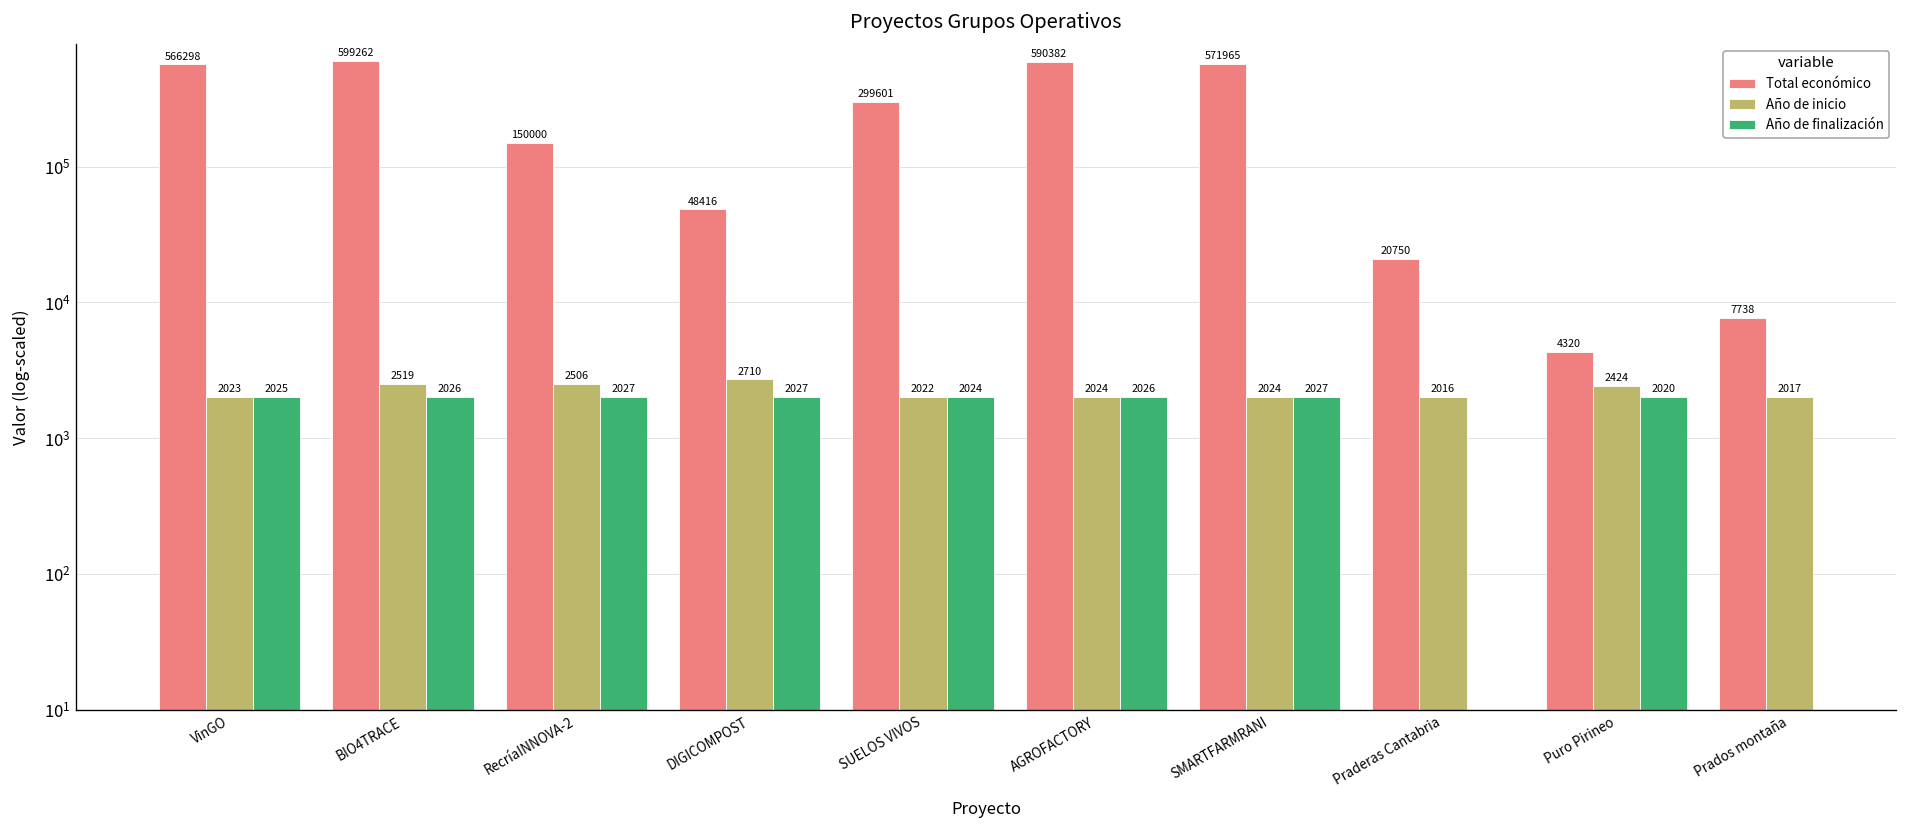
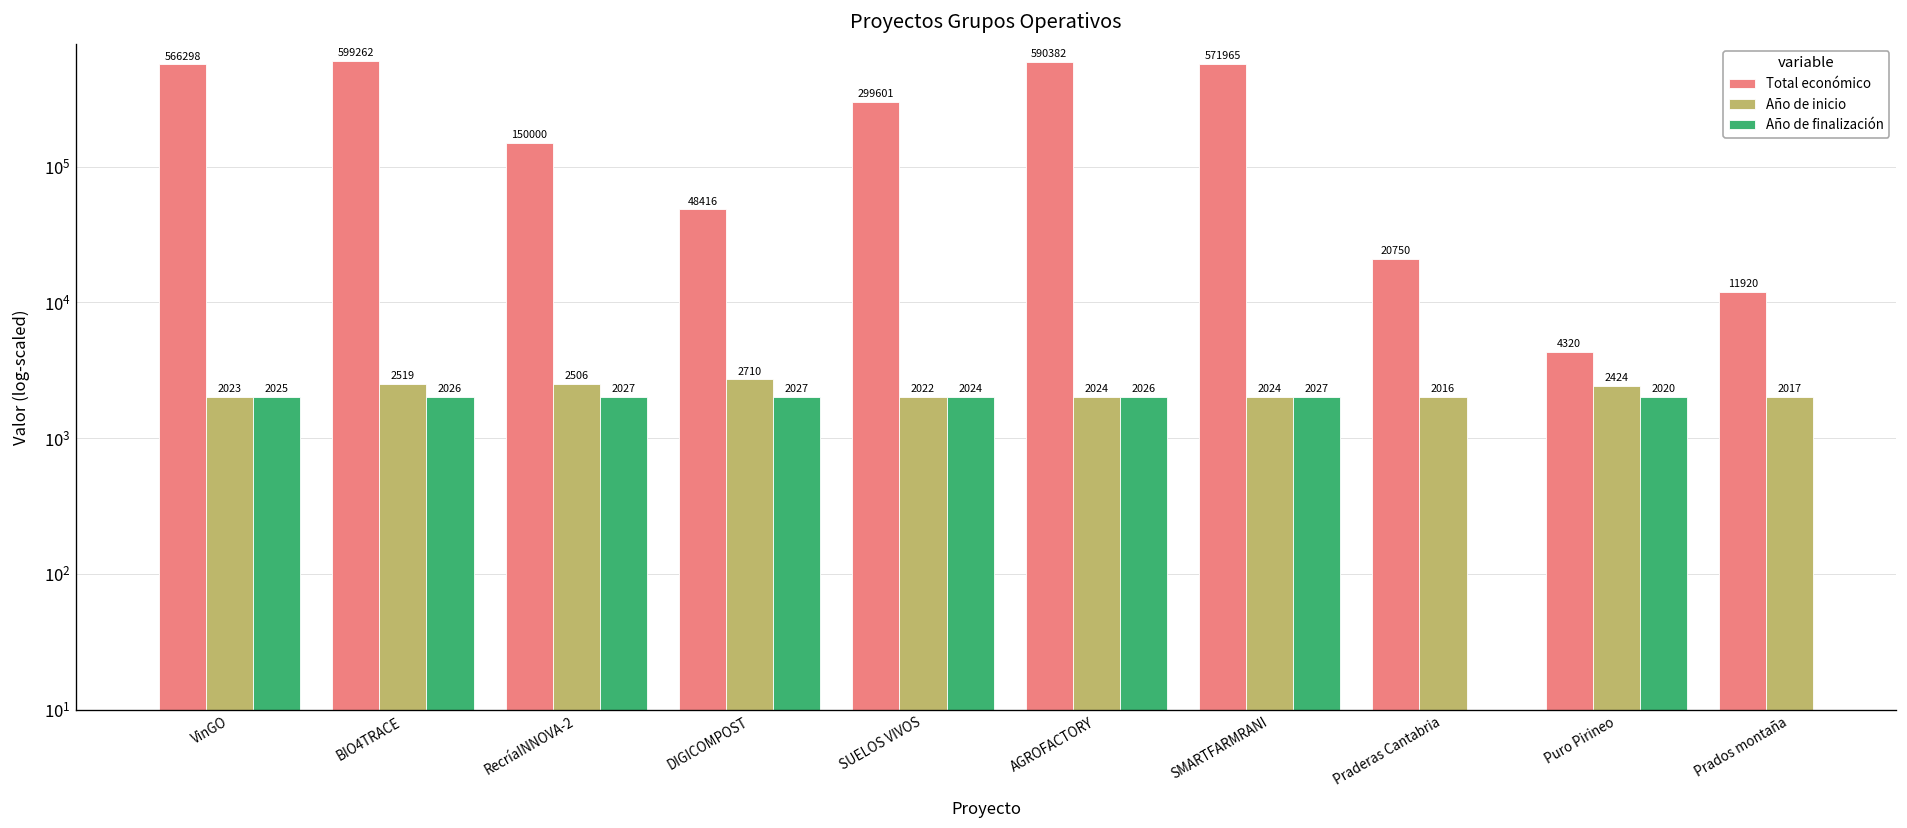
  {
    "Total económico": {
      "VinGO": 566298,
      "BIO4TRACE": 599262,
      "RecríaINNOVA-2": 150000,
      "DIGICOMPOST": 48416,
      "SUELOS VIVOS": 299601,
      "AGROFACTORY": 590382,
      "SMARTFARMRANI": 571965,
      "Praderas Cantabria": 20750,
      "Puro Pirineo": 4320,
-     "Prados montaña": 7738
+     "Prados montaña": 11920
    },
    "Año de inicio": {
      "VinGO": 2023,
      "BIO4TRACE": 2519,
      "RecríaINNOVA-2": 2506,
      "DIGICOMPOST": 2710,
      "SUELOS VIVOS": 2022,
      "AGROFACTORY": 2024,
      "SMARTFARMRANI": 2024,
      "Praderas Cantabria": 2016,
      "Puro Pirineo": 2424,
      "Prados montaña": 2017
    }
  }
